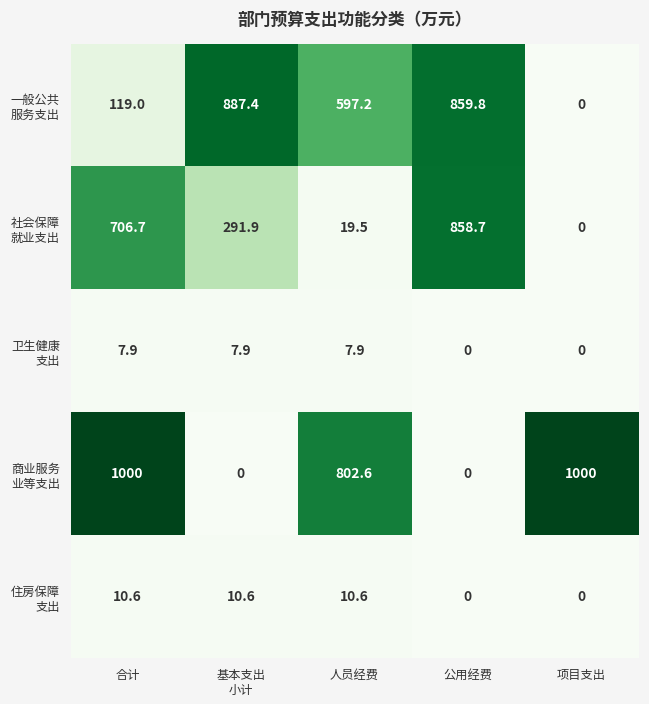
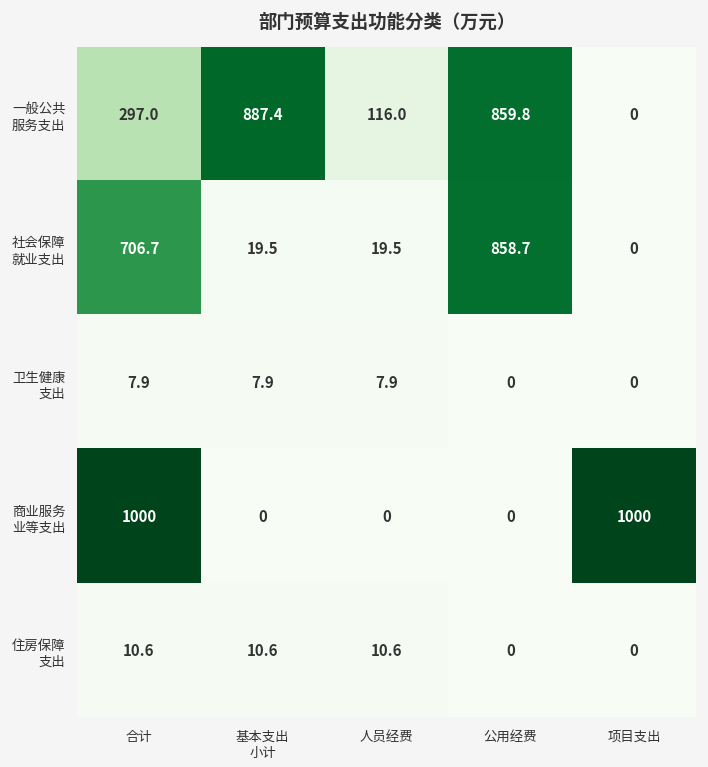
  {
    "一般公共 服务支出": {
-     "合计": 119.0,
+     "合计": 297.0,
      "基本支出 小计": 887.4,
-     "人员经费": 597.2,
+     "人员经费": 116.0,
      "公用经费": 859.8,
      "项目支出": 0
    },
    "社会保障 就业支出": {
      "合计": 706.7,
-     "基本支出 小计": 291.9,
+     "基本支出 小计": 19.5,
      "人员经费": 19.5,
      "公用经费": 858.7,
      "项目支出": 0
    },
    "卫生健康 支出": {
      "合计": 7.9,
      "基本支出 小计": 7.9,
      "人员经费": 7.9,
      "公用经费": 0,
      "项目支出": 0
    },
    "商业服务 业等支出": {
      "合计": 1000,
      "基本支出 小计": 0,
-     "人员经费": 802.6,
+     "人员经费": 0,
      "公用经费": 0,
      "项目支出": 1000
    },
    "住房保障 支出": {
      "合计": 10.6,
      "基本支出 小计": 10.6,
      "人员经费": 10.6,
      "公用经费": 0,
      "项目支出": 0
    }
  }
